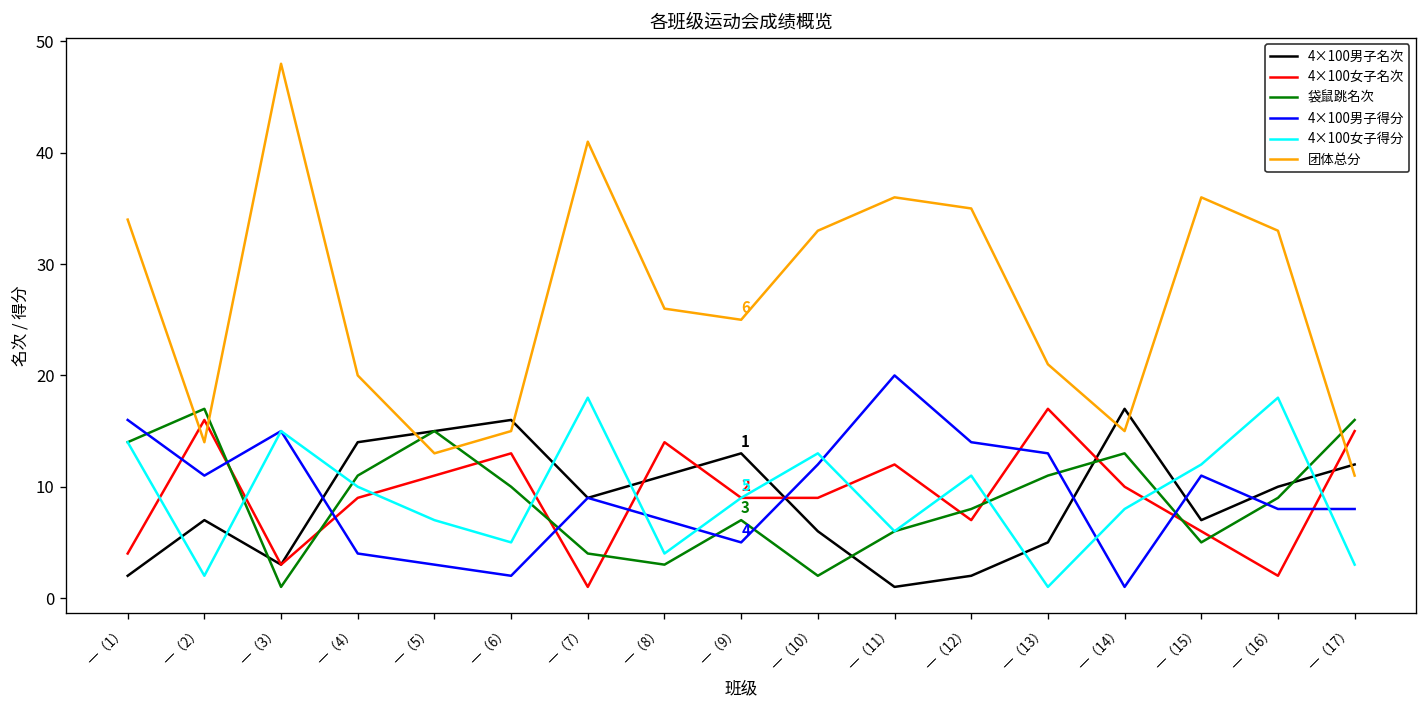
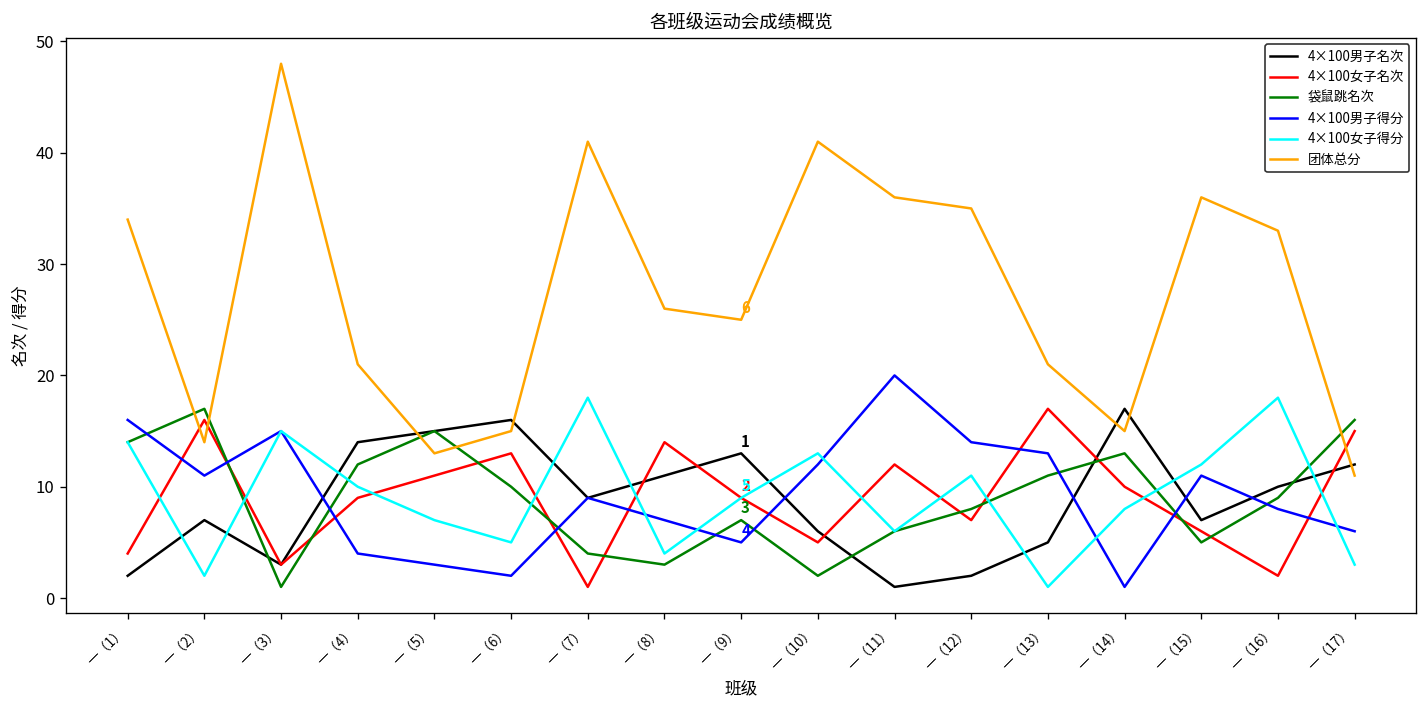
  {
    "4×100男子名次": {
      "一（1）": 2,
      "一（2）": 7,
      "一（4）": 14,
      "一（6）": 16,
      "一（8）": 11,
      "一（10）": 6,
      "一（11）": 1,
      "一（12）": 2,
      "一（13）": 5,
      "一（14）": 17,
      "一（15）": 7,
      "一（16）": 10,
      "一（17）": 12
    },
    "4×100女子名次": {
      "一（1）": 4,
      "一（2）": 16,
      "一（4）": 9,
      "一（5）": 11,
      "一（6）": 13,
      "一（7）": 1,
      "一（8）": 14,
-     "一（10）": 9,
+     "一（10）": 5,
      "一（11）": 12,
      "一（12）": 7,
      "一（13）": 17,
      "一（14）": 10,
      "一（15）": 6,
      "一（16）": 2,
      "一（17）": 15
    },
    "袋鼠跳名次": {
      "一（2）": 17,
      "一（3）": 1,
-     "一（4）": 11,
+     "一（4）": 12,
      "一（6）": 10,
      "一（7）": 4,
      "一（8）": 3,
      "一（10）": 2,
      "一（12）": 8,
      "一（13）": 11,
      "一（14）": 13,
      "一（15）": 5,
      "一（16）": 9,
      "一（17）": 16
    },
    "4×100男子得分": {
      "一（1）": 16,
      "一（2）": 11,
      "一（4）": 4,
      "一（5）": 3,
      "一（6）": 2,
      "一（8）": 7,
      "一（10）": 12,
      "一（11）": 20,
      "一（12）": 14,
      "一（13）": 13,
      "一（14）": 1,
      "一（15）": 11,
      "一（16）": 8,
-     "一（17）": 8
+     "一（17）": 6
    },
    "4×100女子得分": {
      "一（2）": 2,
      "一（4）": 10,
      "一（5）": 7,
      "一（6）": 5,
      "一（7）": 18,
      "一（8）": 4,
      "一（10）": 13,
      "一（12）": 11,
      "一（13）": 1,
      "一（14）": 8,
      "一（15）": 12,
      "一（16）": 18,
      "一（17）": 3
    },
    "团体总分": {
      "一（1）": 34,
      "一（2）": 14,
      "一（3）": 48,
-     "一（4）": 20,
+     "一（4）": 21,
      "一（5）": 13,
      "一（6）": 15,
      "一（7）": 41,
      "一（8）": 26,
-     "一（10）": 33,
+     "一（10）": 41,
      "一（11）": 36,
      "一（12）": 35,
      "一（13）": 21,
      "一（14）": 15,
      "一（15）": 36,
      "一（16）": 33,
      "一（17）": 11
    }
  }
